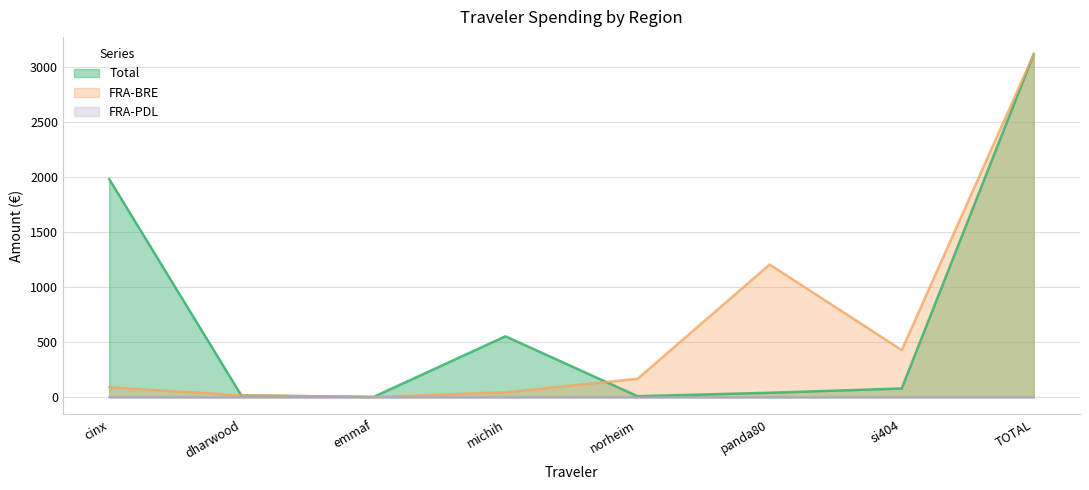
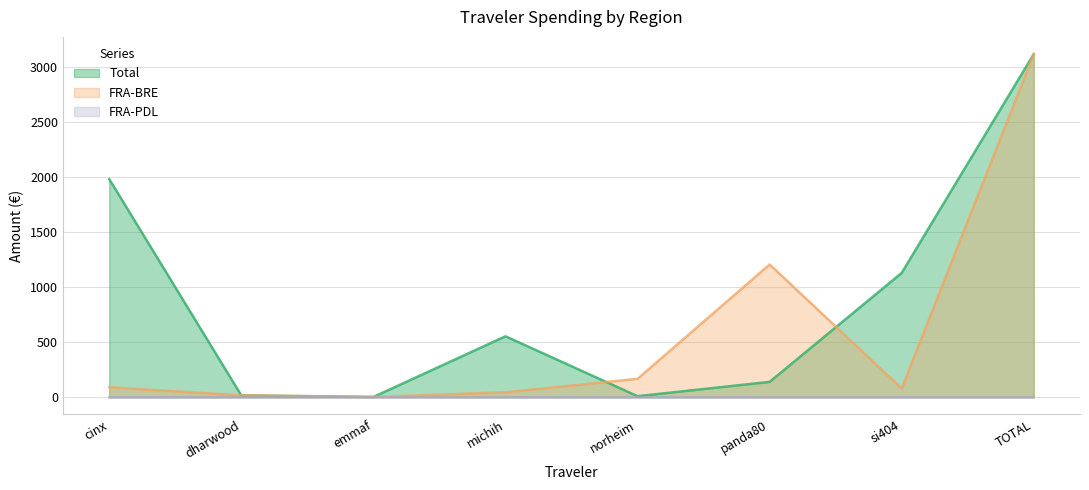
  {
    "Total": {
      "cinx": 1980,
      "michih": 550,
-     "panda80": 40,
-     "si404": 80
+     "panda80": 140,
+     "si404": 1130
    },
    "FRA-BRE": {
      "cinx": 90,
      "michih": 40,
      "norheim": 170,
      "panda80": 1210,
-     "si404": 430
+     "si404": 80
    },
    "FRA-PDL": {
      "cinx": 0,
      "michih": 0,
      "panda80": 0,
      "si404": 0,
      "TOTAL": 0
    }
  }
